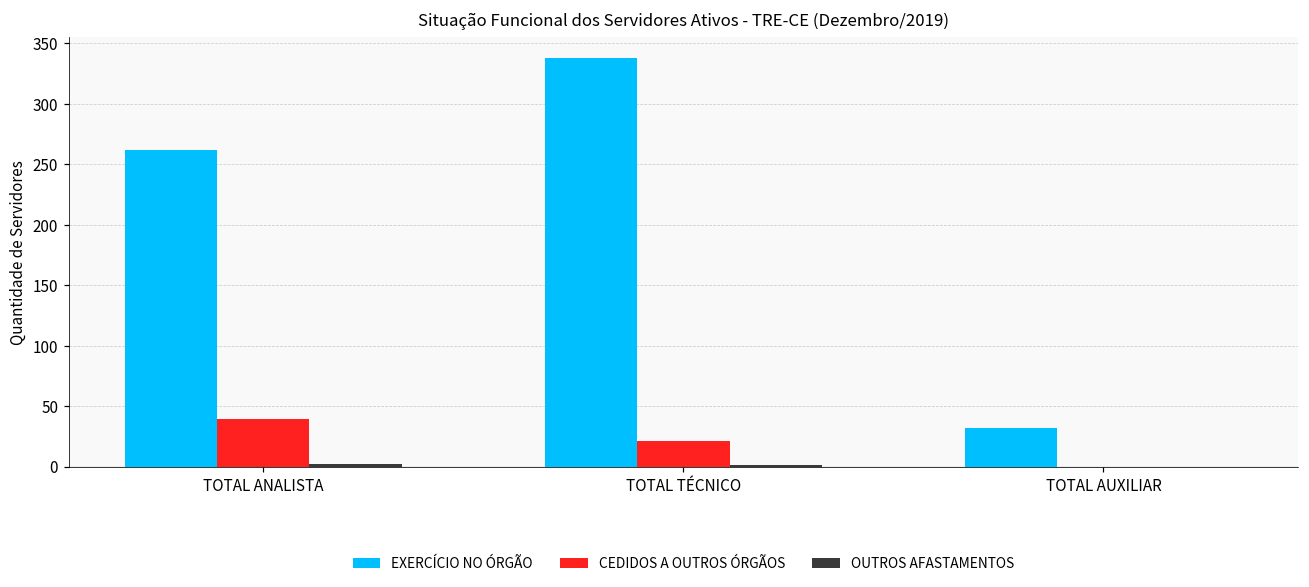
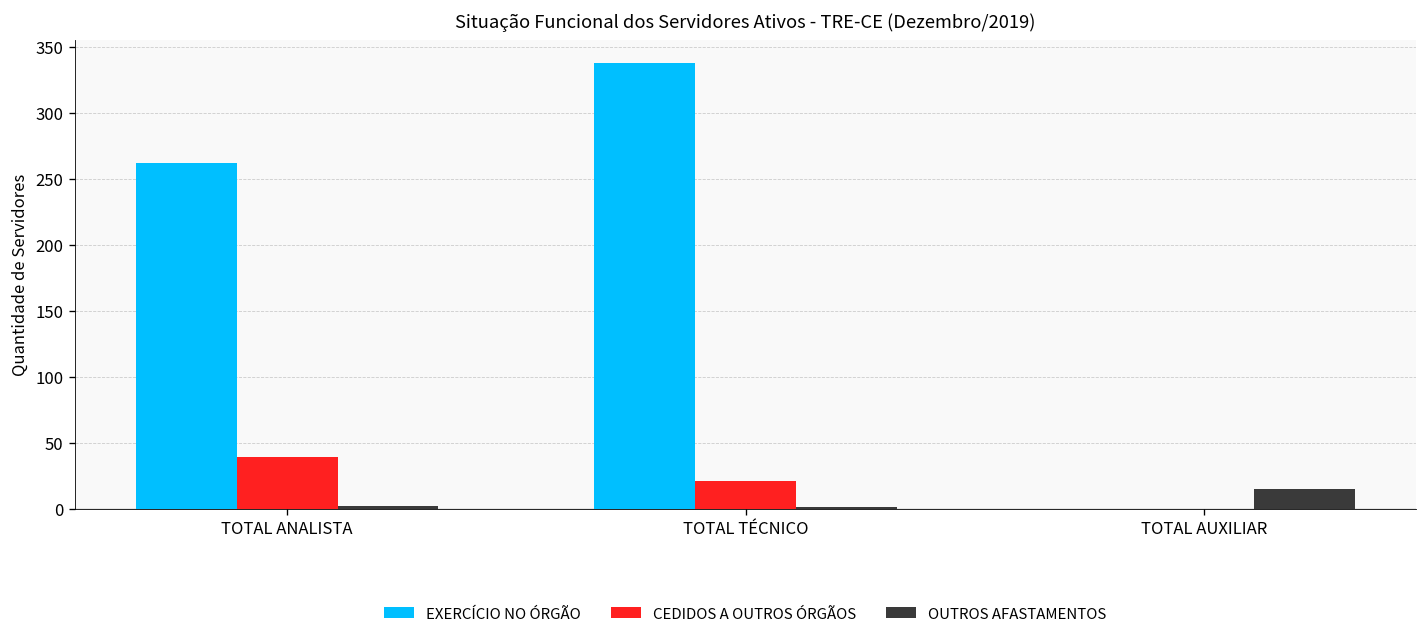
  {
    "EXERCÍCIO NO ÓRGÃO": {
      "TOTAL ANALISTA": 262,
      "TOTAL TÉCNICO": 338,
-     "TOTAL AUXILIAR": 32
+     "TOTAL AUXILIAR": 0
    },
    "CEDIDOS A OUTROS ÓRGÃOS": {
      "TOTAL ANALISTA": 39,
      "TOTAL TÉCNICO": 21,
      "TOTAL AUXILIAR": 0
    },
    "OUTROS AFASTAMENTOS": {
-     "TOTAL AUXILIAR": 0
+     "TOTAL AUXILIAR": 15
    }
  }
